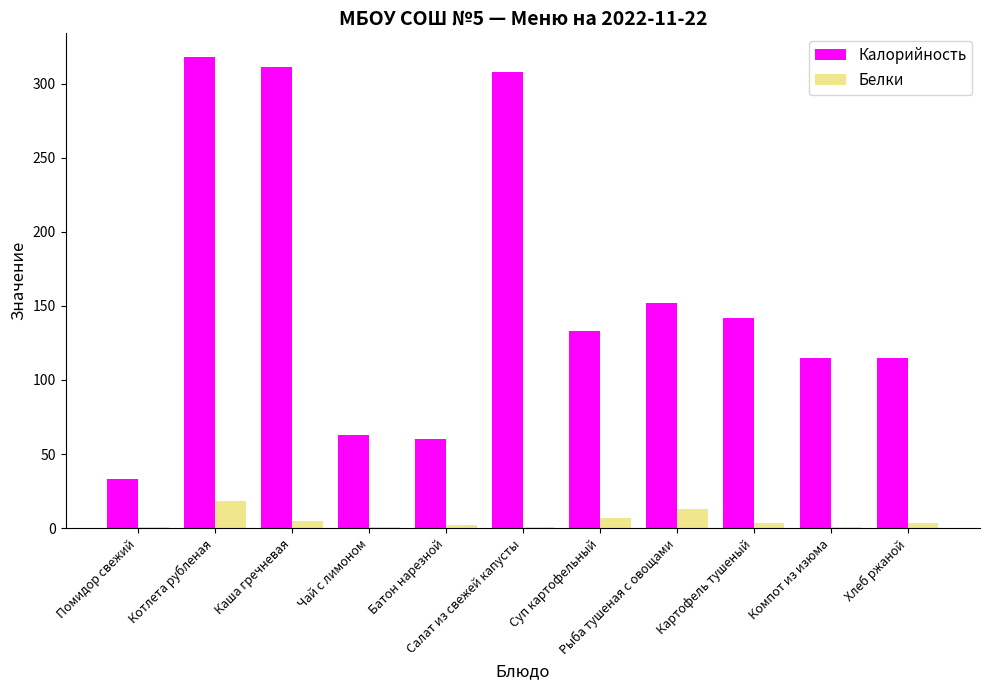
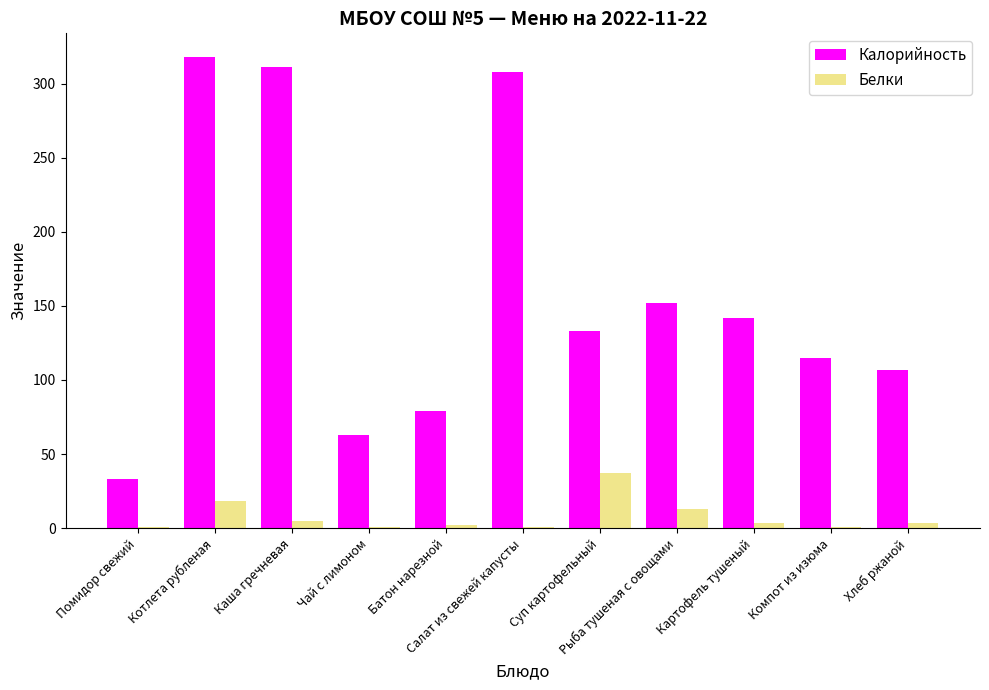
  {
    "Калорийность": {
      "Помидор свежий": 33,
      "Котлета рубленая": 318,
      "Каша гречневая": 311,
      "Чай с лимоном": 63,
-     "Батон нарезной": 60,
+     "Батон нарезной": 79,
      "Салат из свежей капусты": 308,
      "Суп картофельный": 133,
      "Рыба тушеная с овощами": 152,
      "Картофель тушеный": 142,
      "Компот из изюма": 115,
-     "Хлеб ржаной": 115
+     "Хлеб ржаной": 107
    },
    "Белки": {
      "Котлета рубленая": 18,
      "Каша гречневая": 5,
      "Батон нарезной": 2,
-     "Суп картофельный": 7,
+     "Суп картофельный": 37,
      "Рыба тушеная с овощами": 13,
      "Картофель тушеный": 4,
      "Хлеб ржаной": 4
    }
  }
